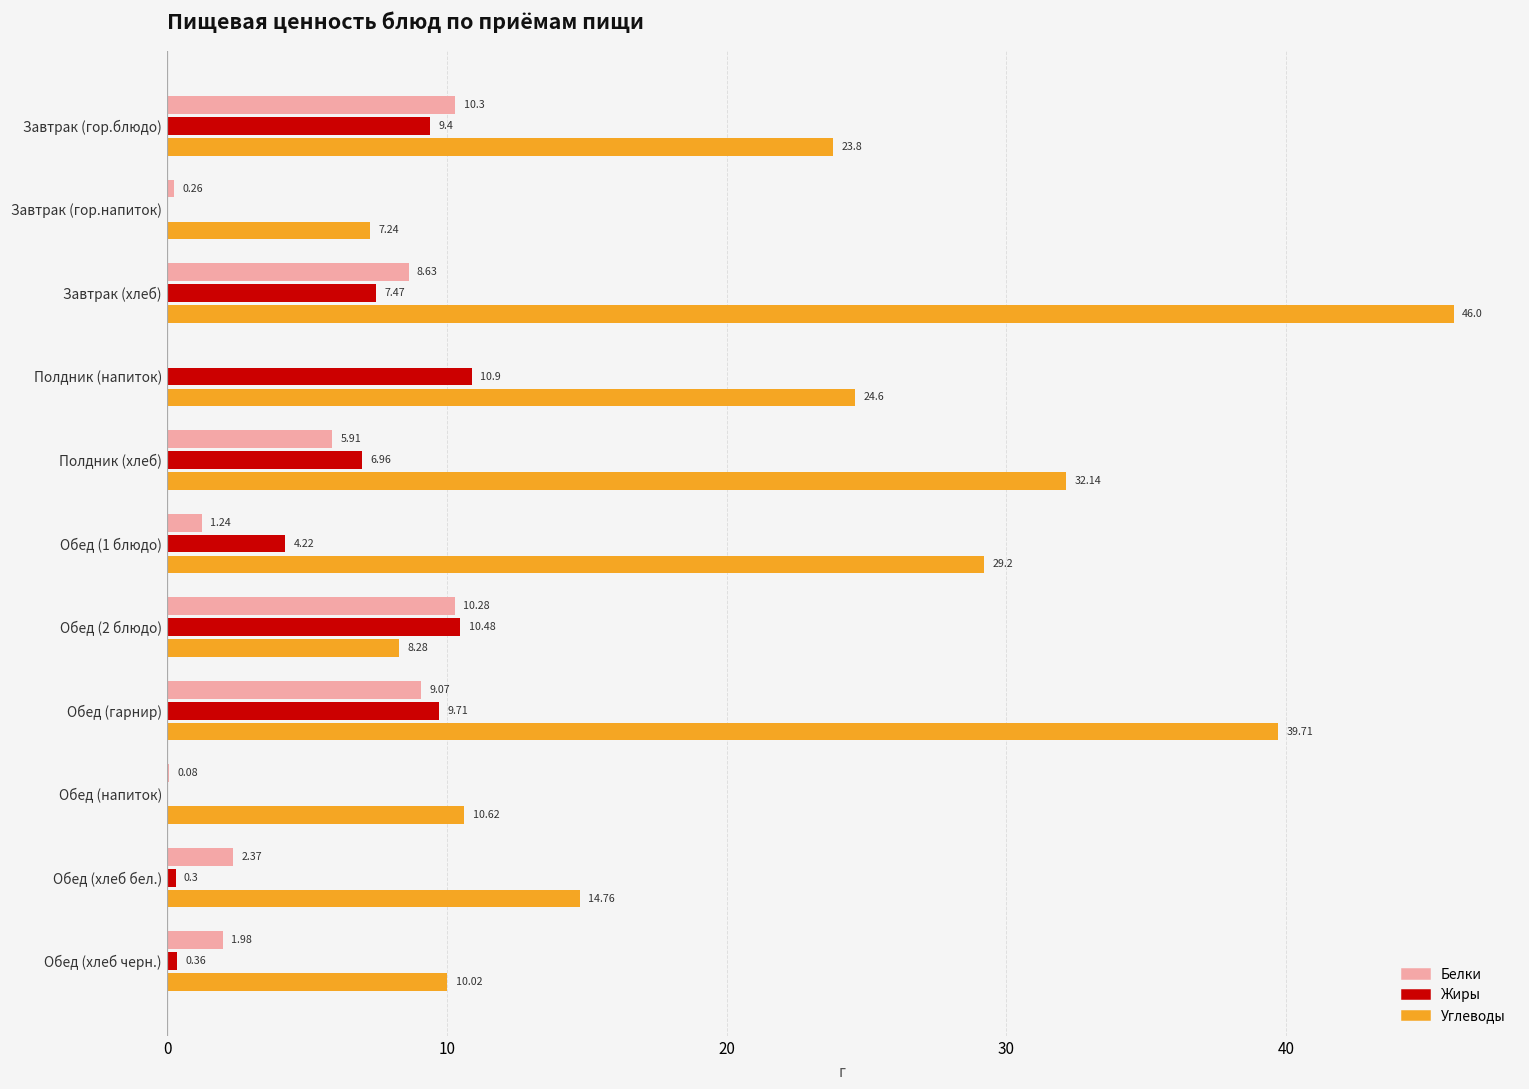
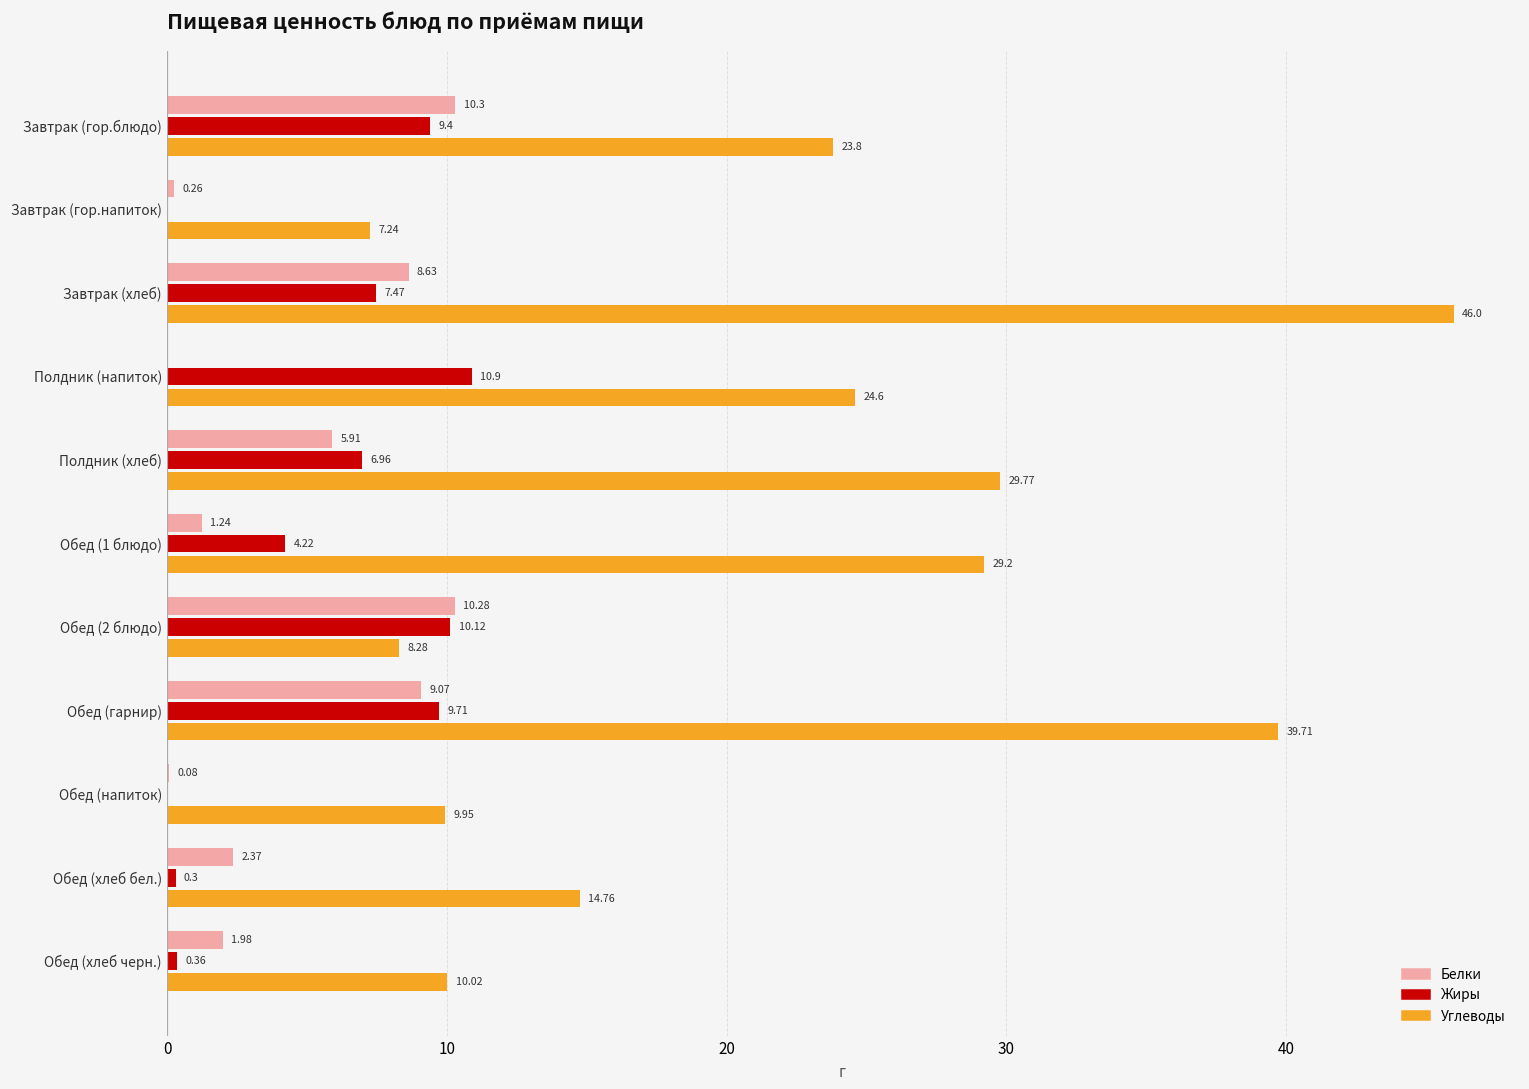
  {
    "Белки": {
      "Завтрак (гор.блюдо)": 10.3,
      "Завтрак (гор.напиток)": 0.26,
      "Завтрак (хлеб)": 8.63,
      "Полдник (хлеб)": 5.91,
      "Обед (1 блюдо)": 1.24,
      "Обед (2 блюдо)": 10.28,
      "Обед (гарнир)": 9.07,
      "Обед (напиток)": 0.08,
      "Обед (хлеб бел.)": 2.37,
      "Обед (хлеб черн.)": 1.98
    },
    "Жиры": {
      "Завтрак (гор.блюдо)": 9.4,
      "Завтрак (хлеб)": 7.47,
      "Полдник (напиток)": 10.9,
      "Полдник (хлеб)": 6.96,
      "Обед (1 блюдо)": 4.22,
-     "Обед (2 блюдо)": 10.48,
+     "Обед (2 блюдо)": 10.12,
      "Обед (гарнир)": 9.71,
      "Обед (хлеб бел.)": 0.3,
      "Обед (хлеб черн.)": 0.36
    },
    "Углеводы": {
      "Завтрак (гор.блюдо)": 23.8,
      "Завтрак (гор.напиток)": 7.24,
      "Завтрак (хлеб)": 46.0,
      "Полдник (напиток)": 24.6,
-     "Полдник (хлеб)": 32.14,
+     "Полдник (хлеб)": 29.77,
      "Обед (1 блюдо)": 29.2,
      "Обед (2 блюдо)": 8.28,
      "Обед (гарнир)": 39.71,
-     "Обед (напиток)": 10.62,
+     "Обед (напиток)": 9.95,
      "Обед (хлеб бел.)": 14.76,
      "Обед (хлеб черн.)": 10.02
    }
  }
